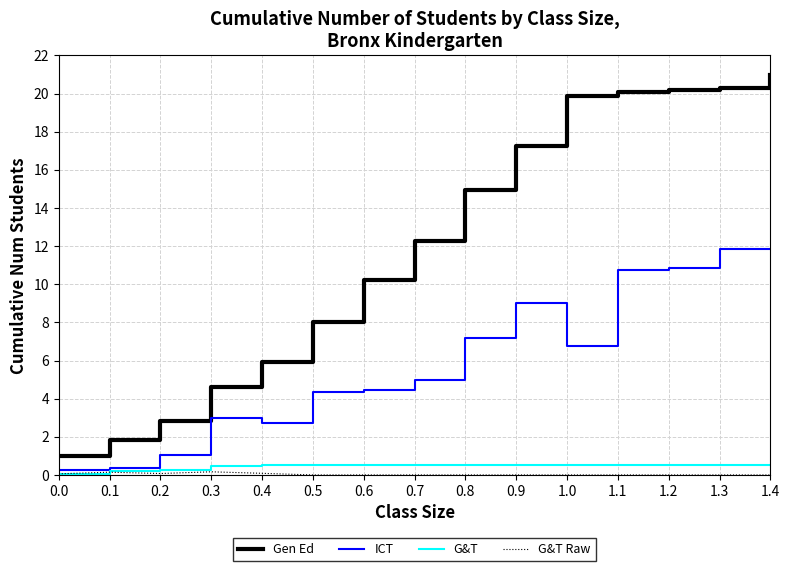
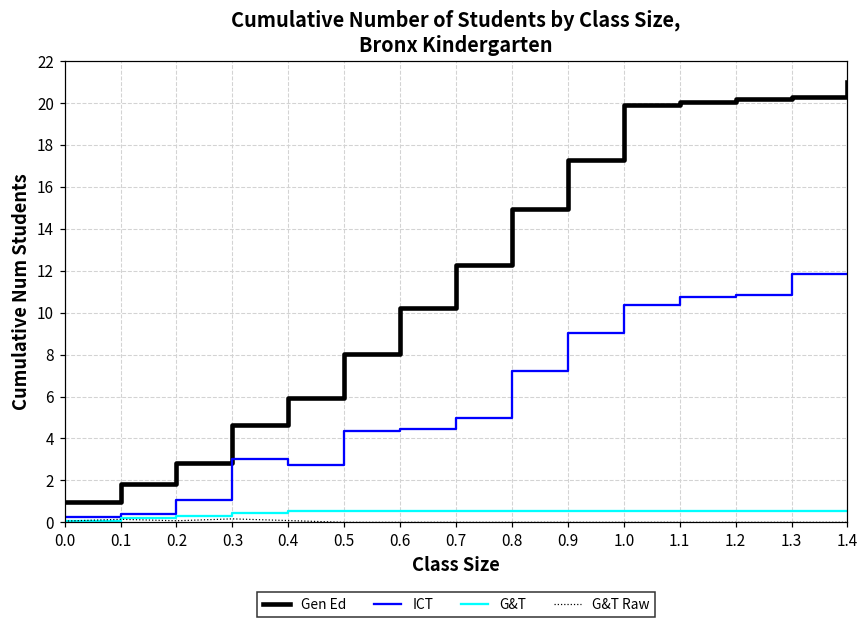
  {
    "ICT": {
      "0.0": 0.3,
      "0.1": 0.4,
      "0.2": 1.1,
      "0.3": 3.0,
      "0.4": 2.7,
      "0.5": 4.4,
      "0.6": 4.4,
      "0.7": 5.0,
      "0.8": 7.2,
      "0.9": 9.0,
-     "1.0": 6.7,
+     "1.0": 10.4,
      "1.1": 10.7,
      "1.2": 10.8,
      "1.3": 11.8,
      "1.4": 11.8
    },
    "G&T": {
      "0.2": 0.3,
      "0.3": 0.4,
      "0.4": 0.5,
      "0.5": 0.5,
      "0.6": 0.5,
      "0.7": 0.5,
      "0.8": 0.5,
      "0.9": 0.5,
      "1.0": 0.5,
      "1.1": 0.5,
      "1.2": 0.5,
      "1.3": 0.5,
      "1.4": 0.5
    }
  }
